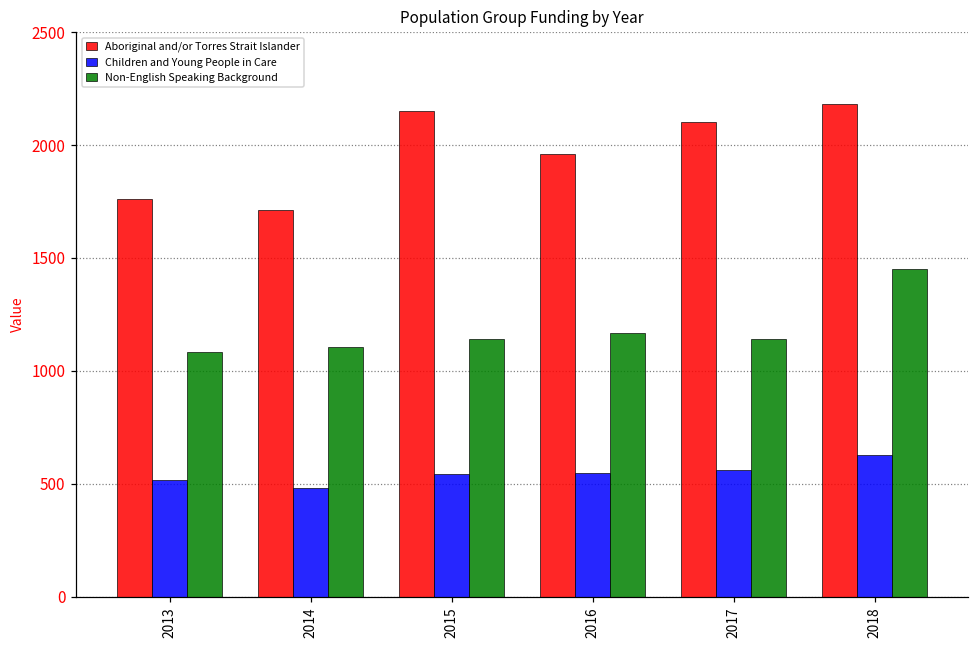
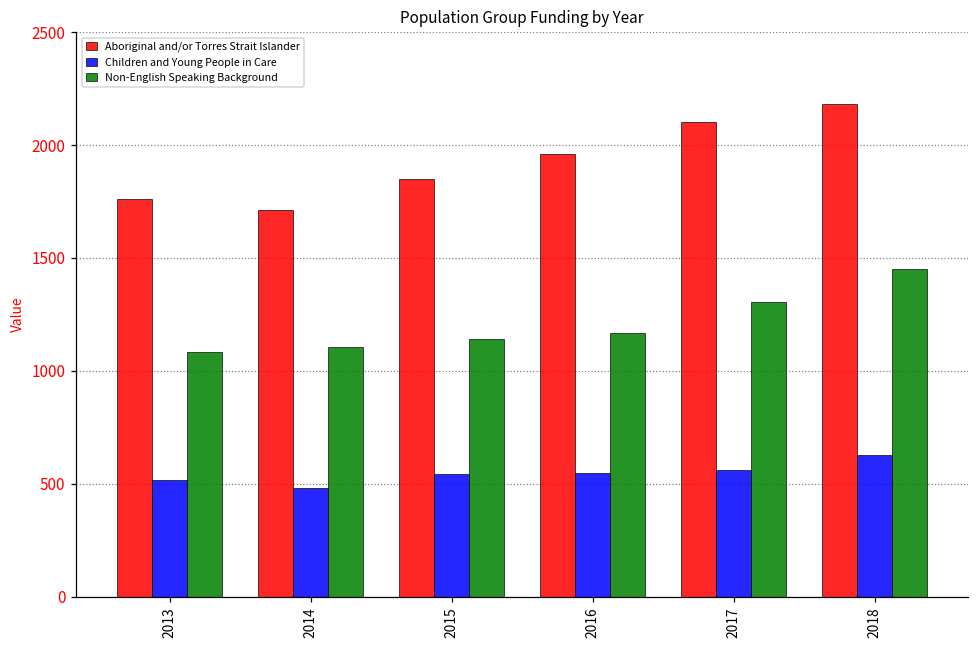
  {
    "Aboriginal and/or Torres Strait Islander": {
      "2013": 1760,
      "2014": 1710,
-     "2015": 2150,
+     "2015": 1850,
      "2016": 1960,
      "2017": 2100,
      "2018": 2180
    },
    "Children and Young People in Care": {
      "2013": 520,
      "2014": 480,
      "2015": 540,
      "2016": 550,
      "2017": 560,
      "2018": 630
    },
    "Non-English Speaking Background": {
      "2013": 1080,
      "2014": 1100,
      "2015": 1140,
      "2016": 1170,
-     "2017": 1140,
+     "2017": 1310,
      "2018": 1450
    }
  }
